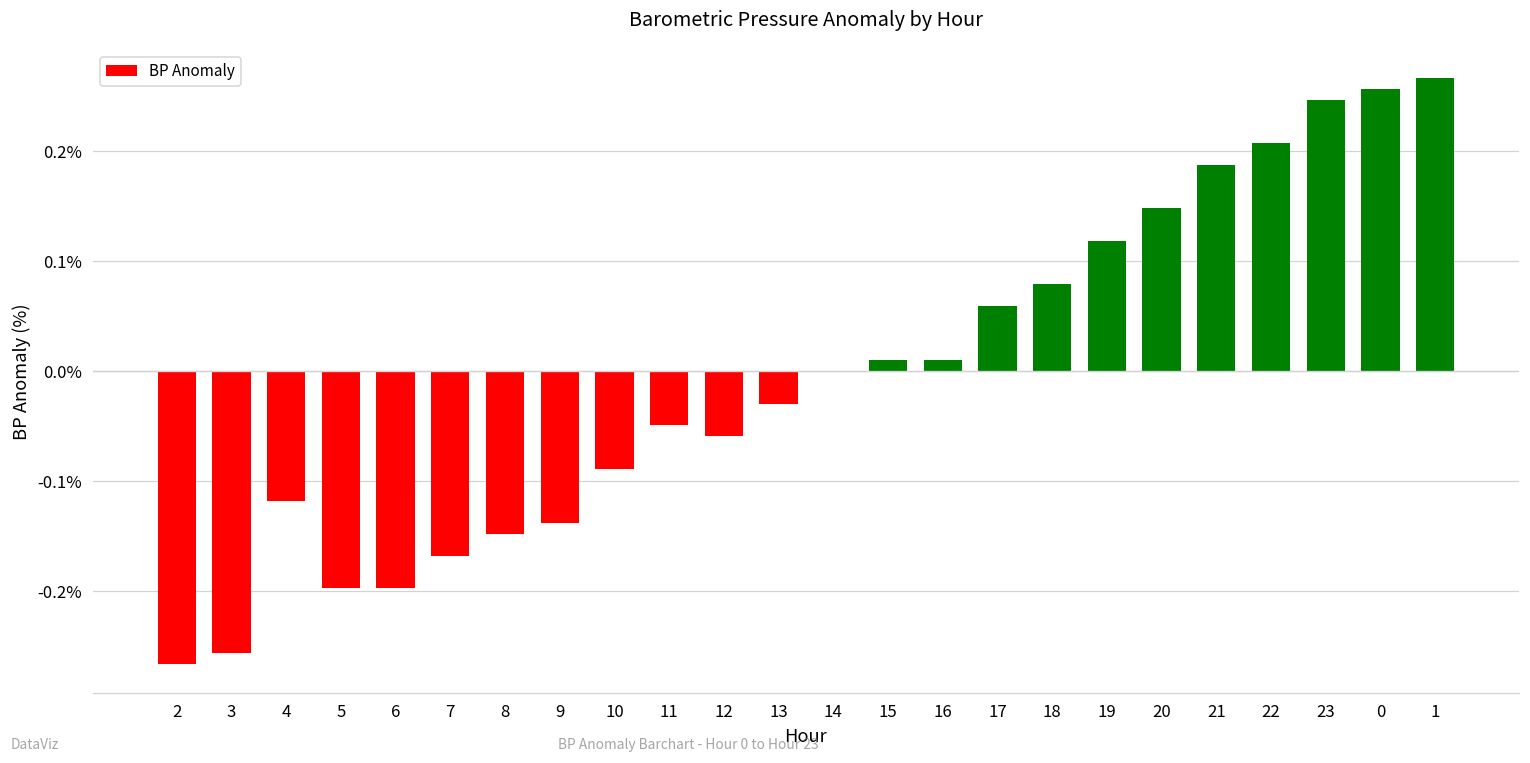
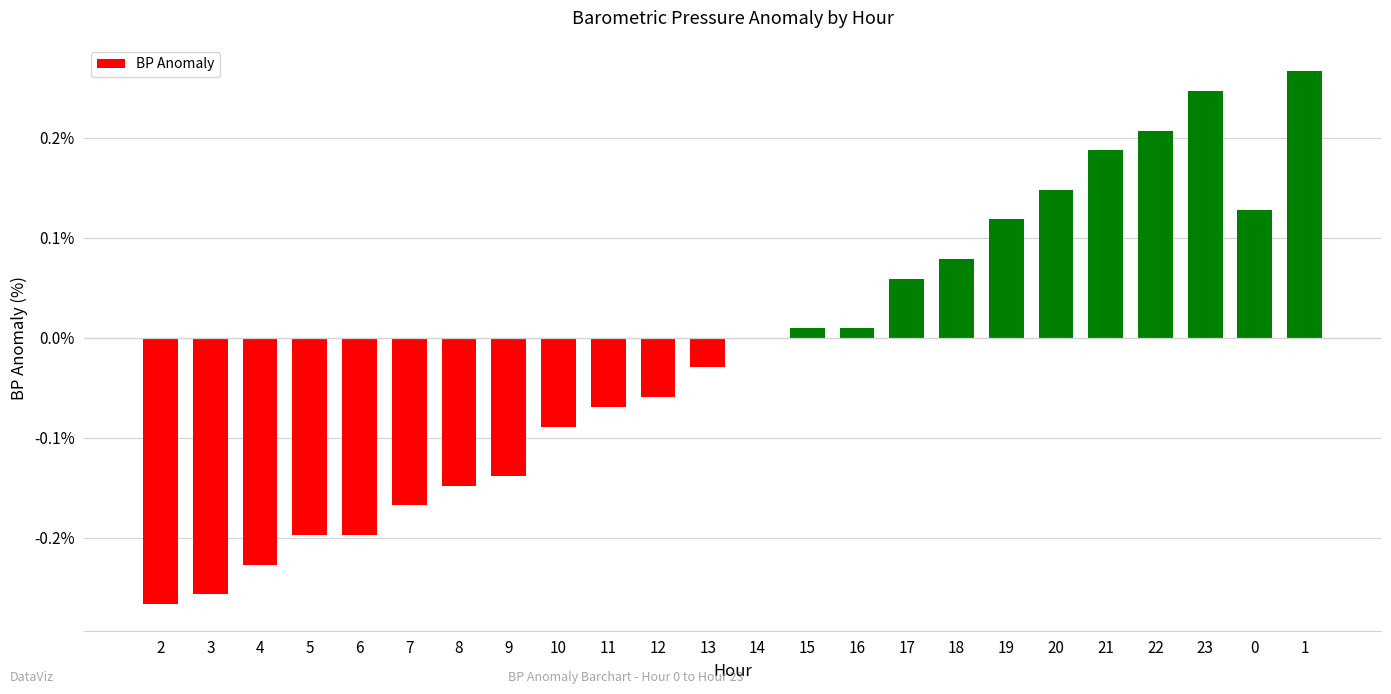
  {
    "2": "-0.27%",
    "3": "-0.26%",
-   "4": "-0.12%",
+   "4": "-0.23%",
    "5": "-0.20%",
    "6": "-0.20%",
    "7": "-0.17%",
    "8": "-0.15%",
    "9": "-0.14%",
    "10": "-0.09%",
-   "11": "-0.05%",
+   "11": "-0.07%",
    "12": "-0.06%",
    "13": "-0.03%",
    "14": "0.00%",
    "15": "0.01%",
    "16": "0.01%",
    "17": "0.06%",
    "18": "0.08%",
    "19": "0.12%",
    "20": "0.15%",
    "21": "0.19%",
    "22": "0.21%",
    "23": "0.25%",
-   "0": "0.26%",
+   "0": "0.13%",
    "1": "0.27%"
  }
